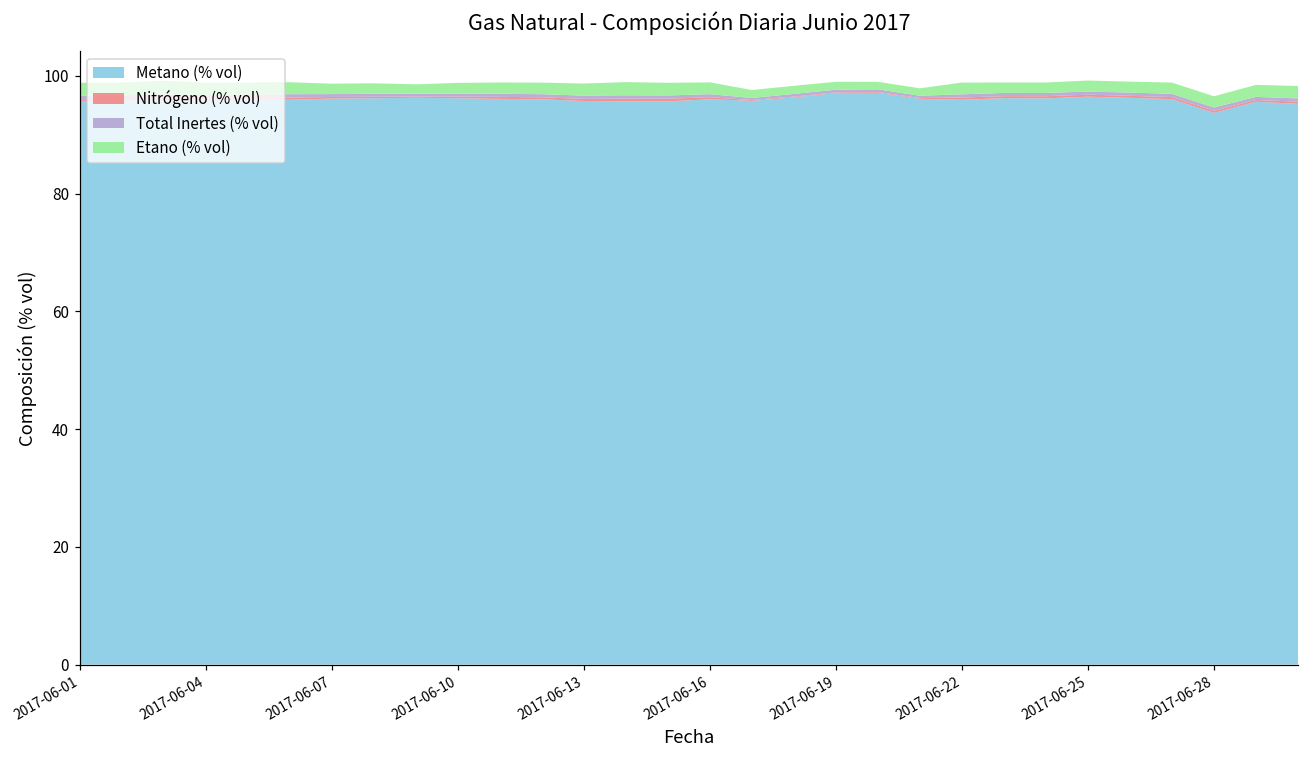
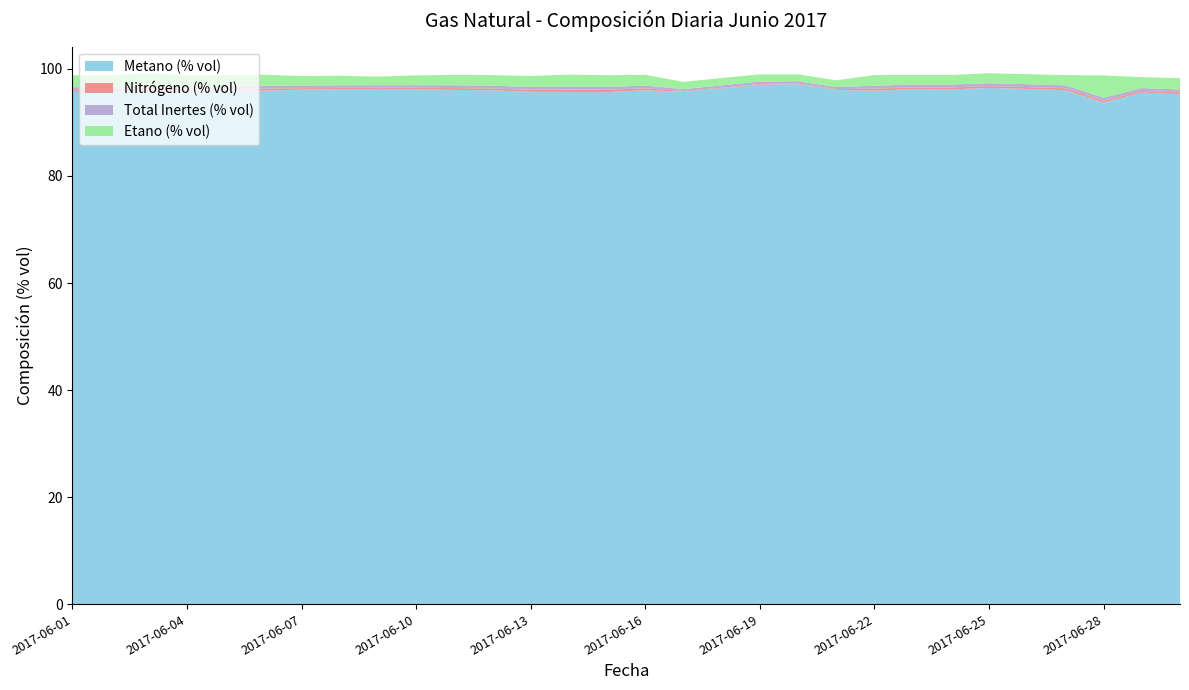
  {
    "Total Inertes (% vol)": {
      "2017-06-01": 1,
      "2017-06-07": 0,
      "2017-06-10": 0,
      "2017-06-13": 1,
      "2017-06-16": 1,
      "2017-06-22": 1,
      "2017-06-25": 1,
      "2017-06-28": 1
    },
    "Etano (% vol)": {
      "2017-06-01": 2,
      "2017-06-07": 2,
      "2017-06-10": 2,
      "2017-06-13": 2,
      "2017-06-16": 2,
      "2017-06-19": 1,
      "2017-06-22": 2,
      "2017-06-25": 2,
-     "2017-06-28": 2
+     "2017-06-28": 4
    }
  }
